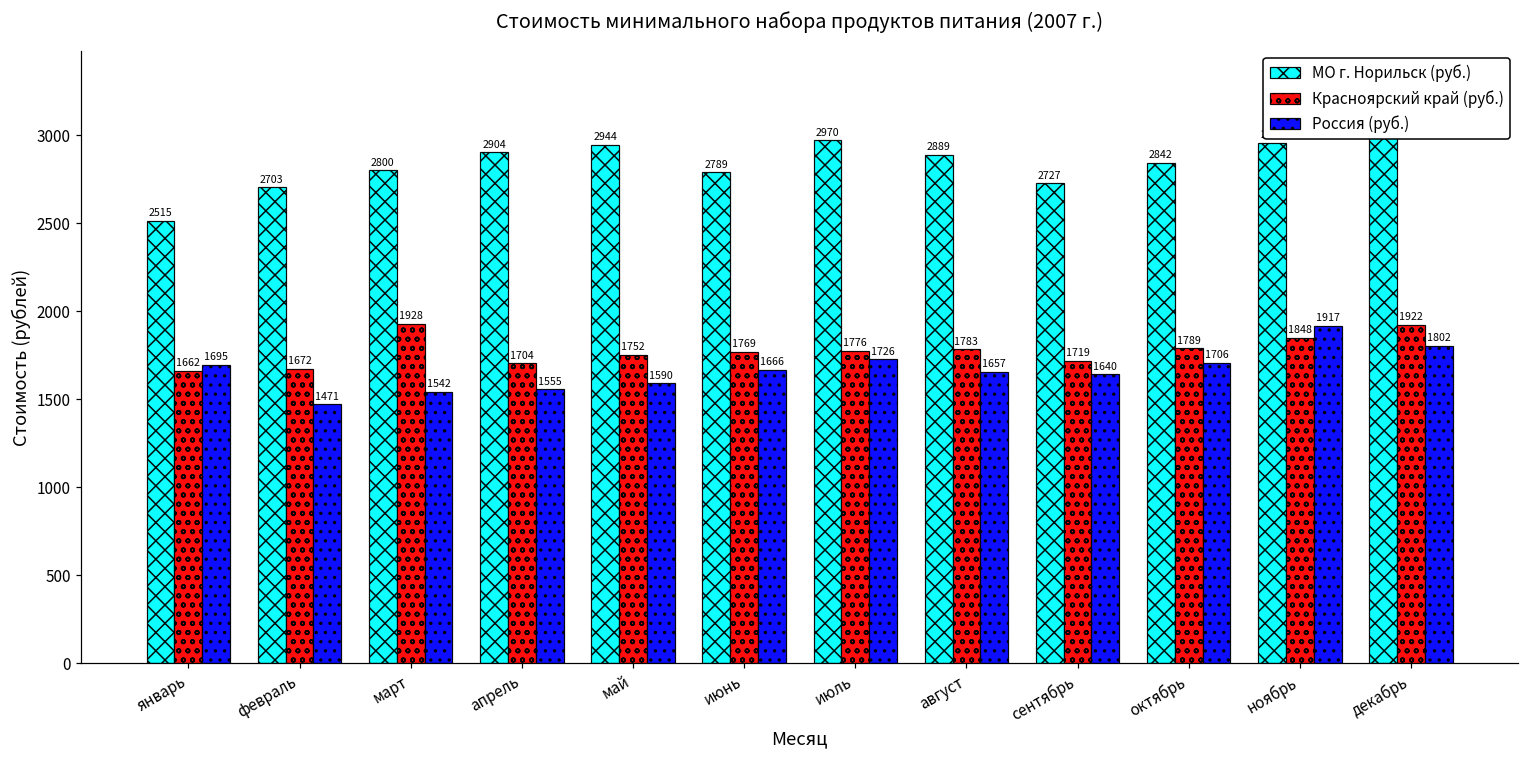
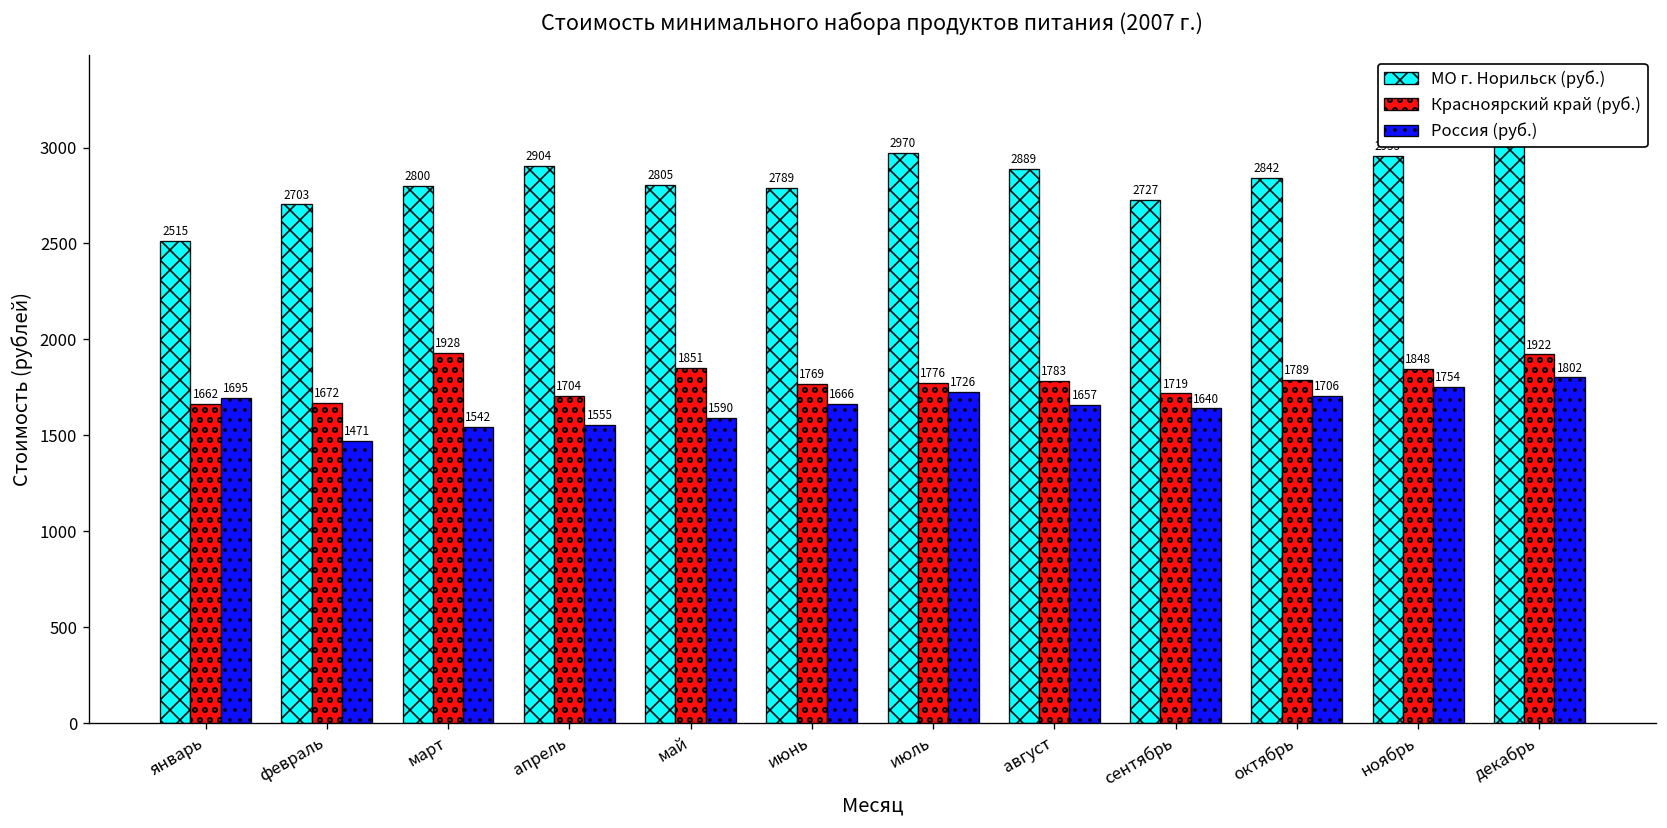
  {
    "МО г. Норильск (руб.)": {
      "январь": 2515,
      "февраль": 2703,
      "март": 2800,
      "апрель": 2904,
-     "май": 2944,
+     "май": 2805,
      "июнь": 2789,
      "июль": 2970,
      "август": 2889,
      "сентябрь": 2727,
      "октябрь": 2842
    },
    "Красноярский край (руб.)": {
      "январь": 1662,
      "февраль": 1672,
      "март": 1928,
      "апрель": 1704,
-     "май": 1752,
+     "май": 1851,
      "июнь": 1769,
      "июль": 1776,
      "август": 1783,
      "сентябрь": 1719,
      "октябрь": 1789,
      "ноябрь": 1848,
      "декабрь": 1922
    },
    "Россия (руб.)": {
      "январь": 1695,
      "февраль": 1471,
      "март": 1542,
      "апрель": 1555,
      "май": 1590,
      "июнь": 1666,
      "июль": 1726,
      "август": 1657,
      "сентябрь": 1640,
      "октябрь": 1706,
-     "ноябрь": 1917,
+     "ноябрь": 1754,
      "декабрь": 1802
    }
  }
